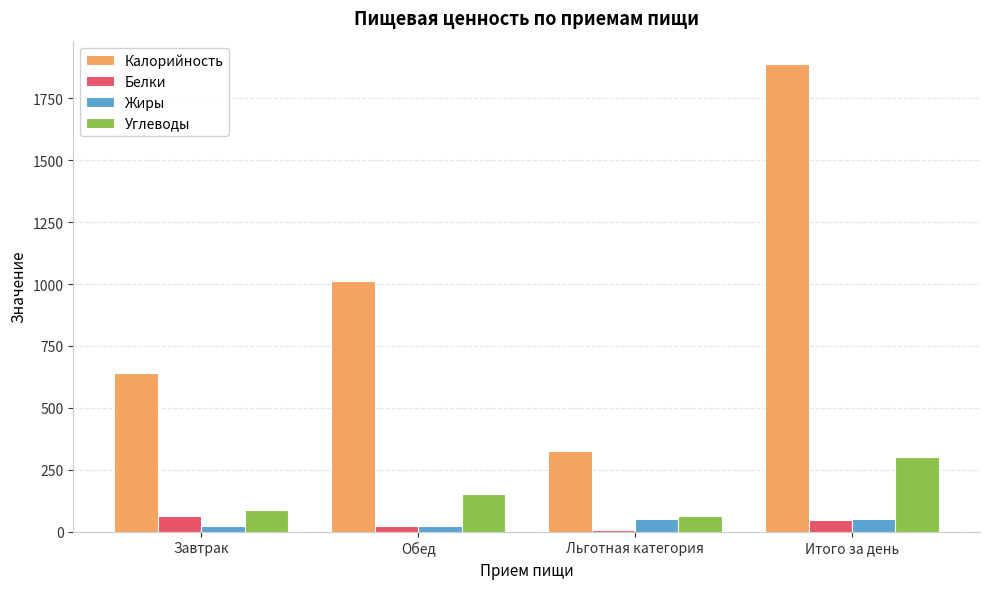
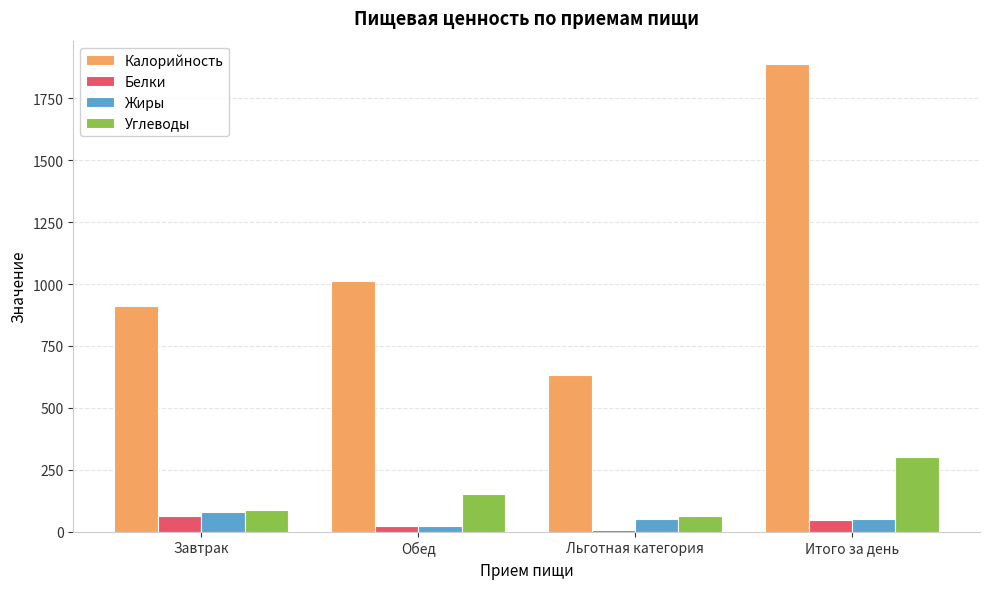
  {
    "Калорийность": {
-     "Завтрак": 640,
+     "Завтрак": 910,
      "Обед": 1010,
-     "Льготная категория": 330,
+     "Льготная категория": 630,
      "Итого за день": 1890
    },
    "Белки": {
      "Завтрак": 60,
      "Обед": 20,
      "Итого за день": 50
    },
    "Жиры": {
-     "Завтрак": 20,
+     "Завтрак": 80,
      "Обед": 20,
      "Льготная категория": 50,
      "Итого за день": 50
    },
    "Углеводы": {
      "Завтрак": 90,
      "Обед": 150,
      "Льготная категория": 70,
      "Итого за день": 300
    }
  }
